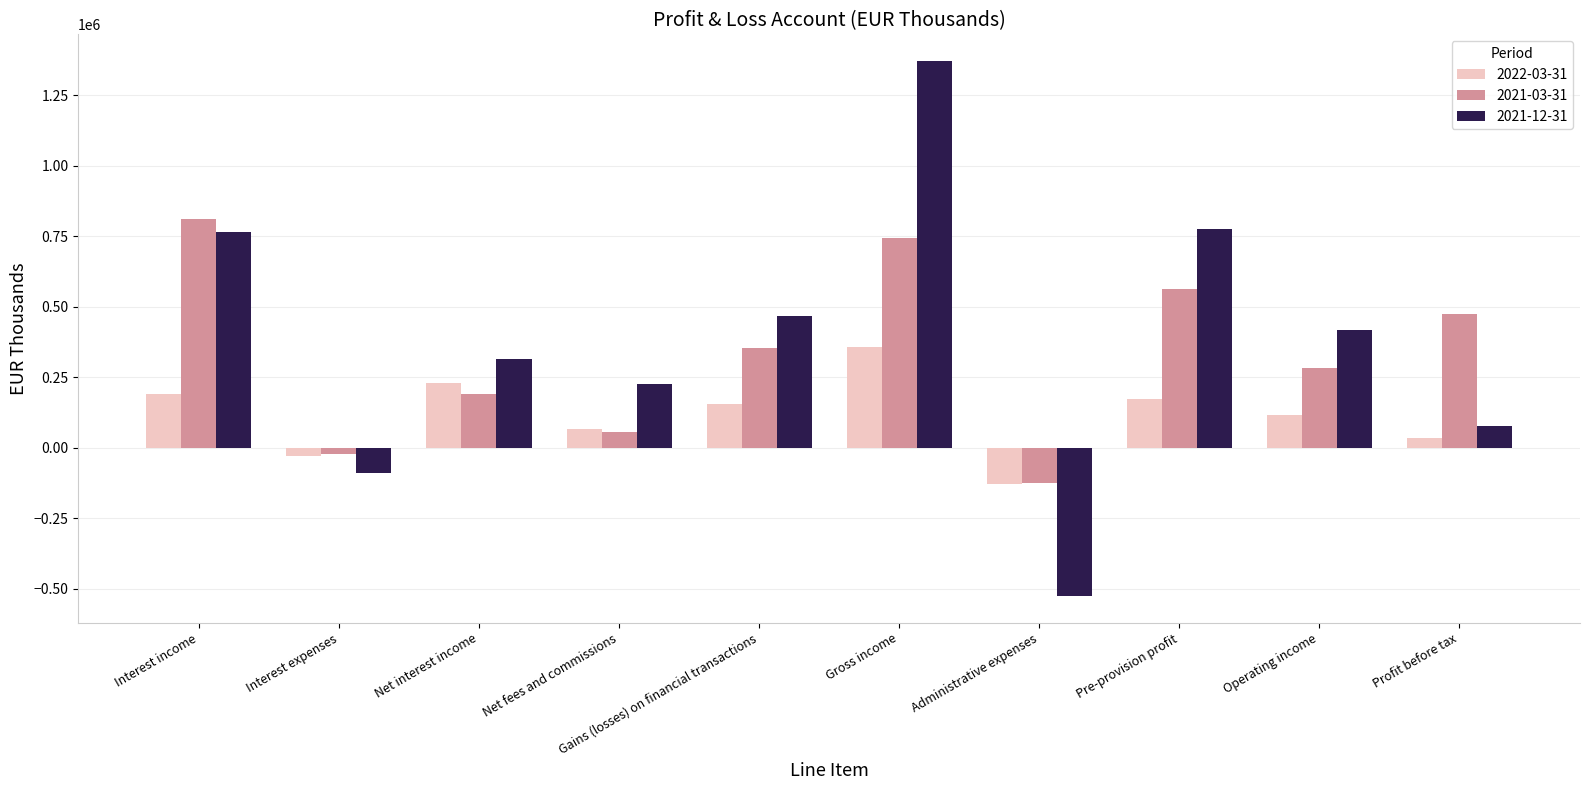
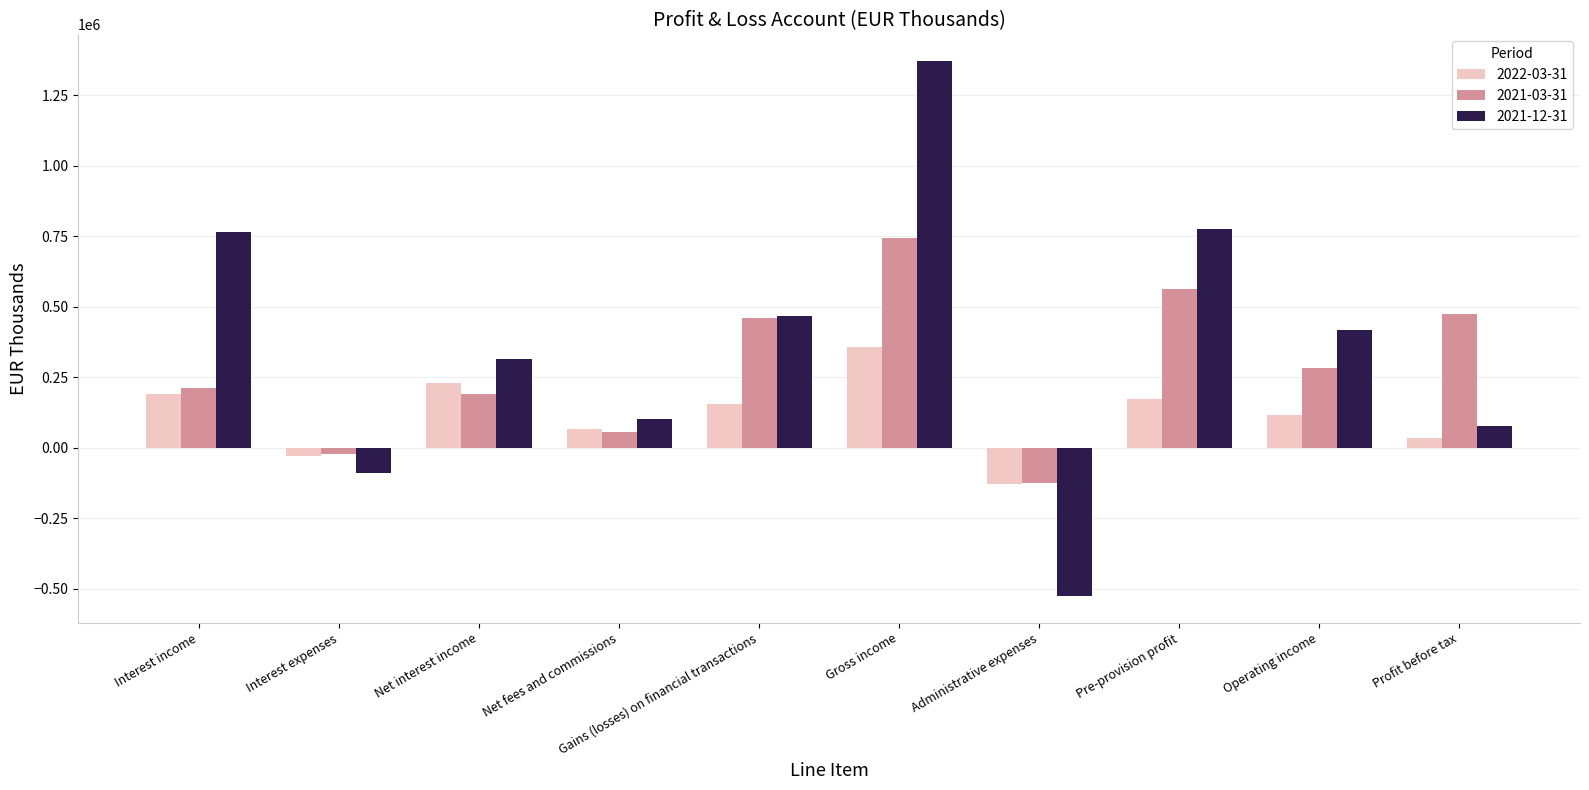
  {
    "2022-03-31": {
      "Interest income": 190000,
      "Interest expenses": -30000,
      "Net interest income": 230000,
      "Net fees and commissions": 70000,
      "Gains (losses) on financial transactions": 150000,
      "Gross income": 360000,
      "Administrative expenses": -130000,
      "Pre-provision profit": 170000,
      "Operating income": 120000,
      "Profit before tax": 30000
    },
    "2021-03-31": {
-     "Interest income": 810000,
+     "Interest income": 210000,
      "Interest expenses": -20000,
      "Net interest income": 190000,
      "Net fees and commissions": 50000,
-     "Gains (losses) on financial transactions": 350000,
+     "Gains (losses) on financial transactions": 460000,
      "Gross income": 740000,
      "Administrative expenses": -130000,
      "Pre-provision profit": 560000,
      "Operating income": 280000,
      "Profit before tax": 470000
    },
    "2021-12-31": {
      "Interest income": 760000,
      "Interest expenses": -90000,
      "Net interest income": 320000,
-     "Net fees and commissions": 220000,
+     "Net fees and commissions": 100000,
      "Gains (losses) on financial transactions": 470000,
      "Gross income": 1370000,
      "Administrative expenses": -530000,
      "Pre-provision profit": 780000,
      "Operating income": 420000,
      "Profit before tax": 80000
    }
  }
